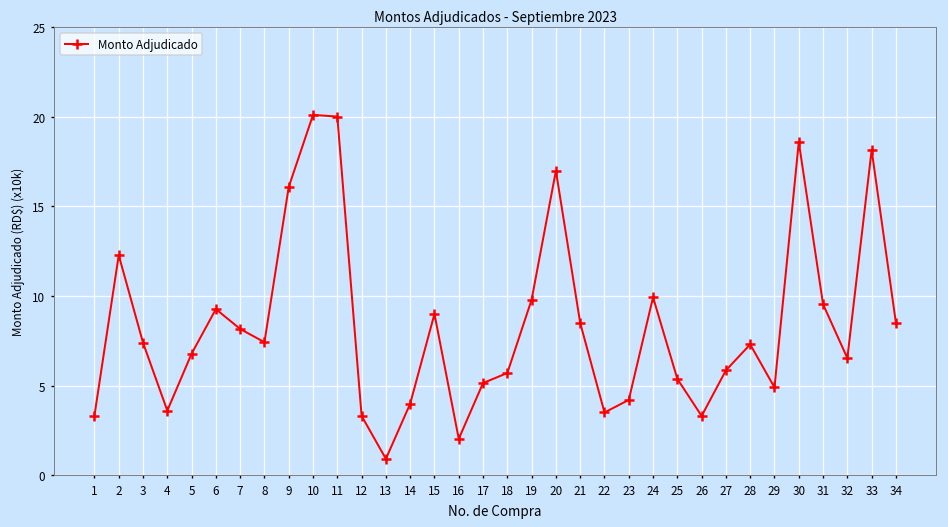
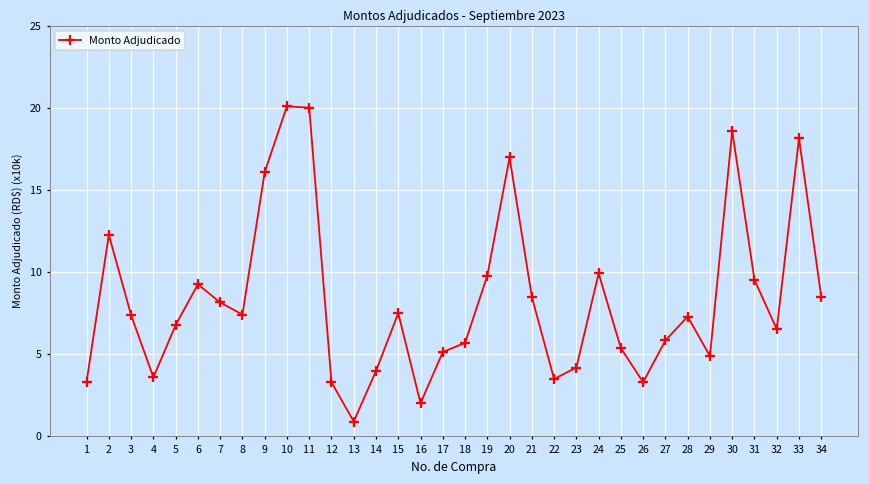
  {
    "1": 3.3,
    "2": 12.3,
    "3": 7.4,
    "4": 3.6,
    "5": 6.8,
    "6": 9.3,
    "7": 8.2,
    "8": 7.4,
    "9": 16.1,
    "10": 20.1,
    "11": 20.0,
    "12": 3.3,
    "13": 0.9,
    "14": 4.0,
-   "15": 9.0,
+   "15": 7.5,
    "16": 2.0,
    "17": 5.1,
    "18": 5.7,
    "19": 9.8,
    "20": 17.0,
    "21": 8.5,
    "22": 3.5,
    "23": 4.2,
    "24": 9.9,
    "25": 5.4,
    "26": 3.3,
    "27": 5.9,
    "28": 7.3,
    "29": 4.9,
    "30": 18.6,
    "31": 9.5,
    "32": 6.5,
    "33": 18.2,
    "34": 8.5
  }
